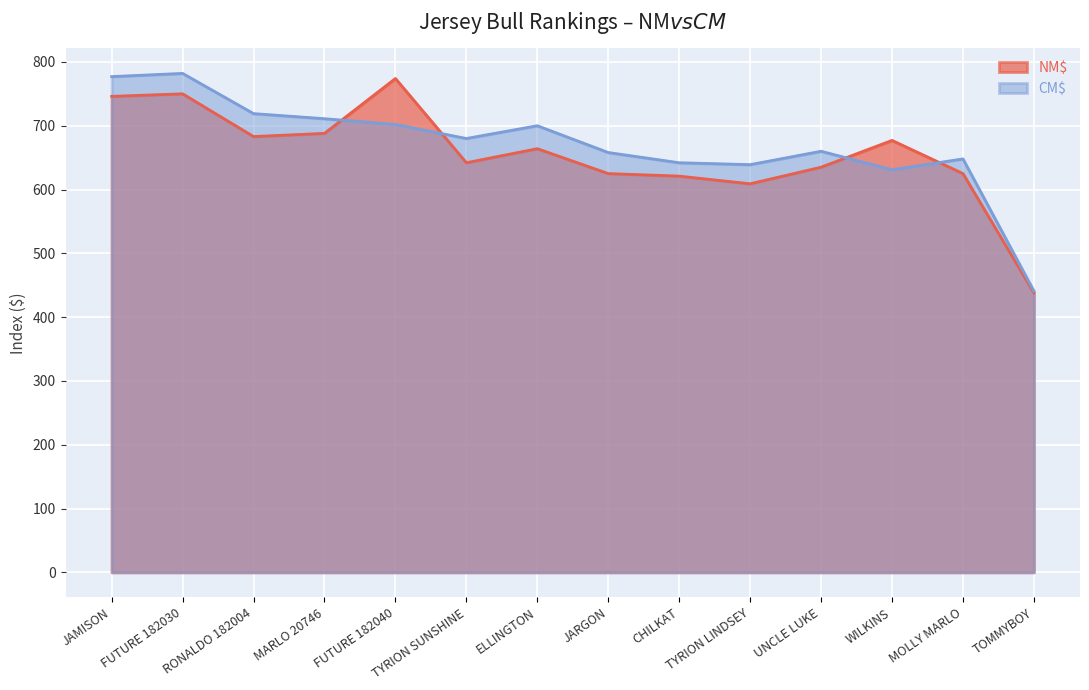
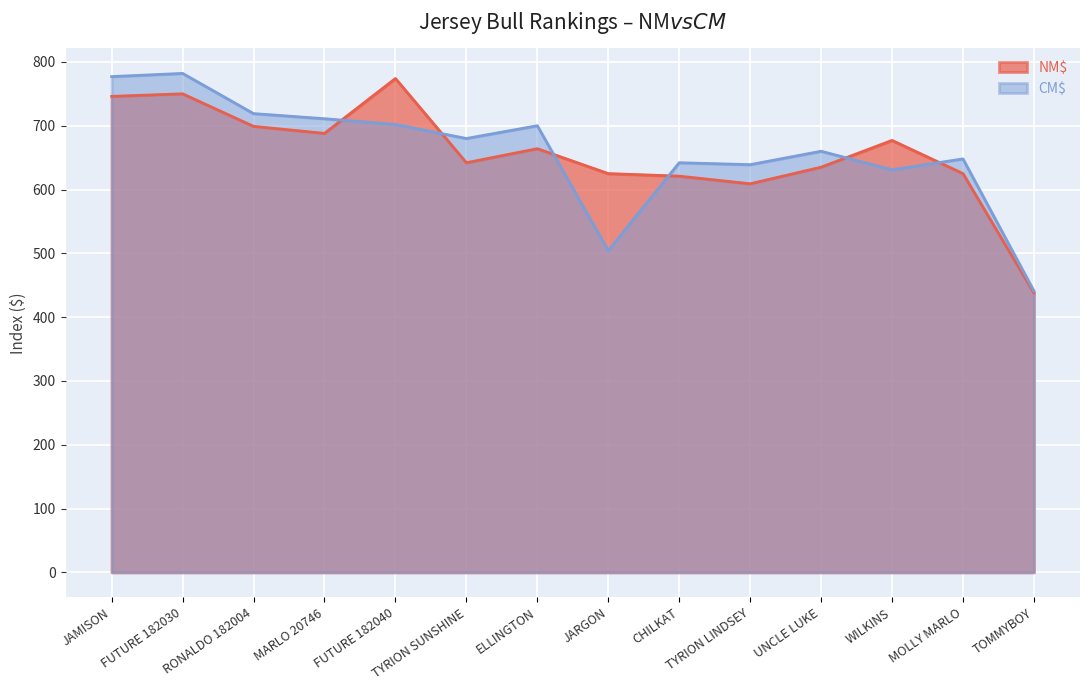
  {
    "NM$": {
      "JAMISON": 750,
      "FUTURE 182030": 750,
-     "RONALDO 182004": 680,
+     "RONALDO 182004": 700,
      "MARLO 20746": 690,
      "FUTURE 182040": 770,
      "TYRION SUNSHINE": 640,
      "ELLINGTON": 660,
      "JARGON": 630,
      "CHILKAT": 620,
      "TYRION LINDSEY": 610,
      "UNCLE LUKE": 640,
      "WILKINS": 680,
      "MOLLY MARLO": 630
    },
    "CM$": {
      "JAMISON": 780,
      "FUTURE 182030": 780,
      "RONALDO 182004": 720,
      "MARLO 20746": 710,
      "FUTURE 182040": 700,
      "TYRION SUNSHINE": 680,
      "ELLINGTON": 700,
-     "JARGON": 660,
+     "JARGON": 500,
      "CHILKAT": 640,
      "TYRION LINDSEY": 640,
      "UNCLE LUKE": 660,
      "WILKINS": 630,
      "MOLLY MARLO": 650
    }
  }
